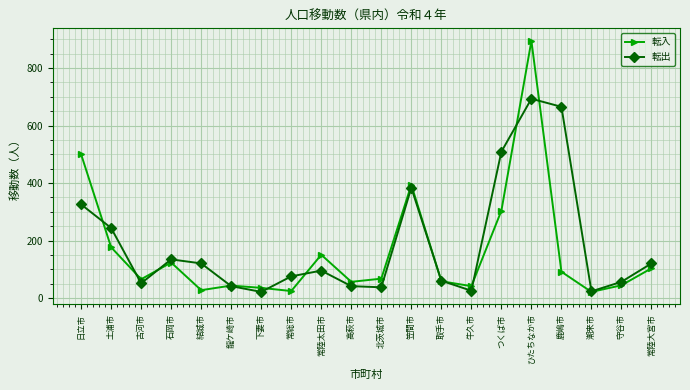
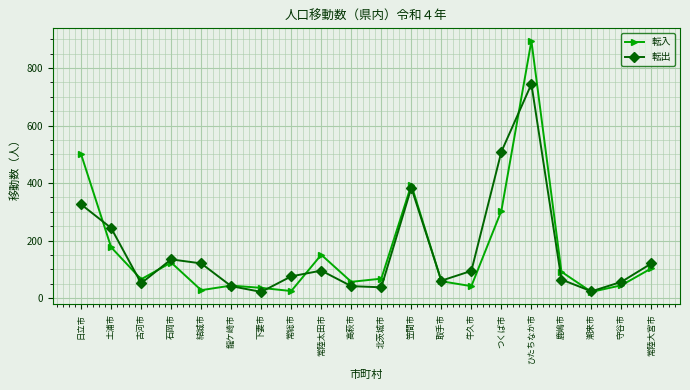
  {
    "転入": {
      "日立市": 500,
      "土浦市": 180,
      "古河市": 70,
      "石岡市": 120,
      "結城市": 30,
      "下妻市": 40,
      "常総市": 30,
      "常陸太田市": 150,
      "高萩市": 60,
      "北茨城市": 70,
      "笠間市": 390,
      "牛久市": 40,
      "つくば市": 300,
      "ひたちなか市": 890,
      "鹿嶋市": 90,
      "守谷市": 50,
      "常陸大宮市": 100
    },
    "転出": {
      "日立市": 330,
      "土浦市": 240,
      "古河市": 50,
      "石岡市": 140,
      "結城市": 120,
      "下妻市": 20,
      "常総市": 80,
      "常陸太田市": 100,
      "高萩市": 40,
      "北茨城市": 40,
      "笠間市": 380,
-     "牛久市": 30,
+     "牛久市": 100,
      "つくば市": 510,
-     "ひたちなか市": 690,
-     "鹿嶋市": 670,
+     "ひたちなか市": 740,
+     "鹿嶋市": 70,
      "守谷市": 60,
      "常陸大宮市": 120
    }
  }
